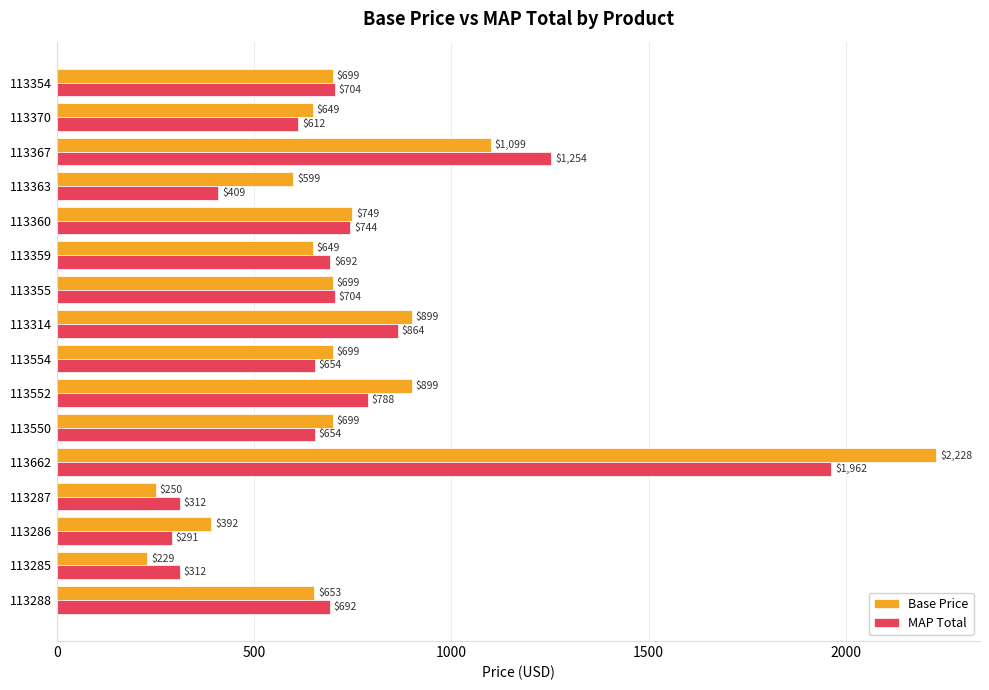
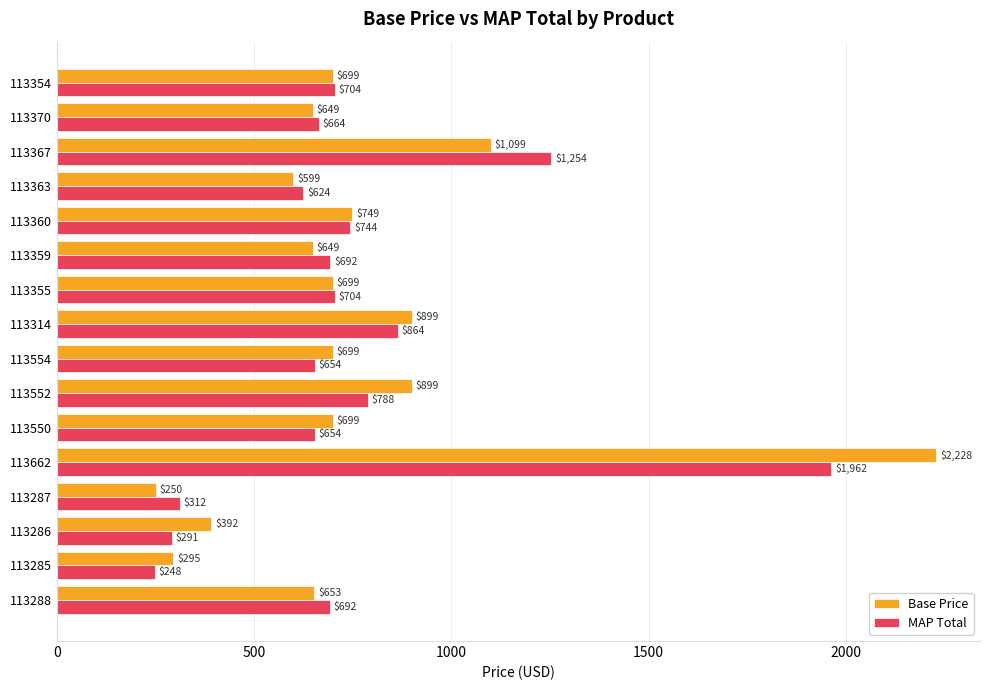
  {
    "Base Price": {
      "113354": "$699",
      "113370": "$649",
      "113367": "$1,099",
      "113363": "$599",
      "113360": "$749",
      "113359": "$649",
      "113355": "$699",
      "113314": "$899",
      "113554": "$699",
      "113552": "$899",
      "113550": "$699",
      "113662": "$2,228",
      "113287": "$250",
      "113286": "$392",
-     "113285": "$229",
+     "113285": "$295",
      "113288": "$653"
    },
    "MAP Total": {
      "113354": "$704",
-     "113370": "$612",
+     "113370": "$664",
      "113367": "$1,254",
-     "113363": "$409",
+     "113363": "$624",
      "113360": "$744",
      "113359": "$692",
      "113355": "$704",
      "113314": "$864",
      "113554": "$654",
      "113552": "$788",
      "113550": "$654",
      "113662": "$1,962",
      "113287": "$312",
      "113286": "$291",
-     "113285": "$312",
+     "113285": "$248",
      "113288": "$692"
    }
  }
